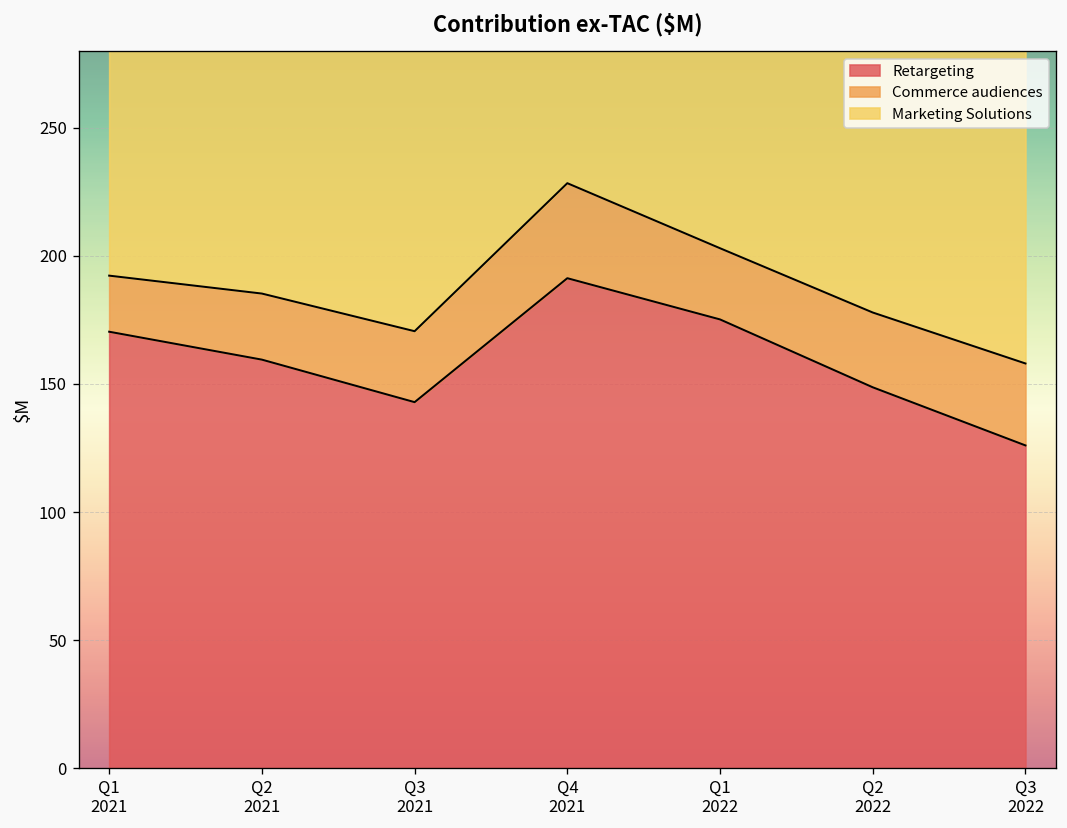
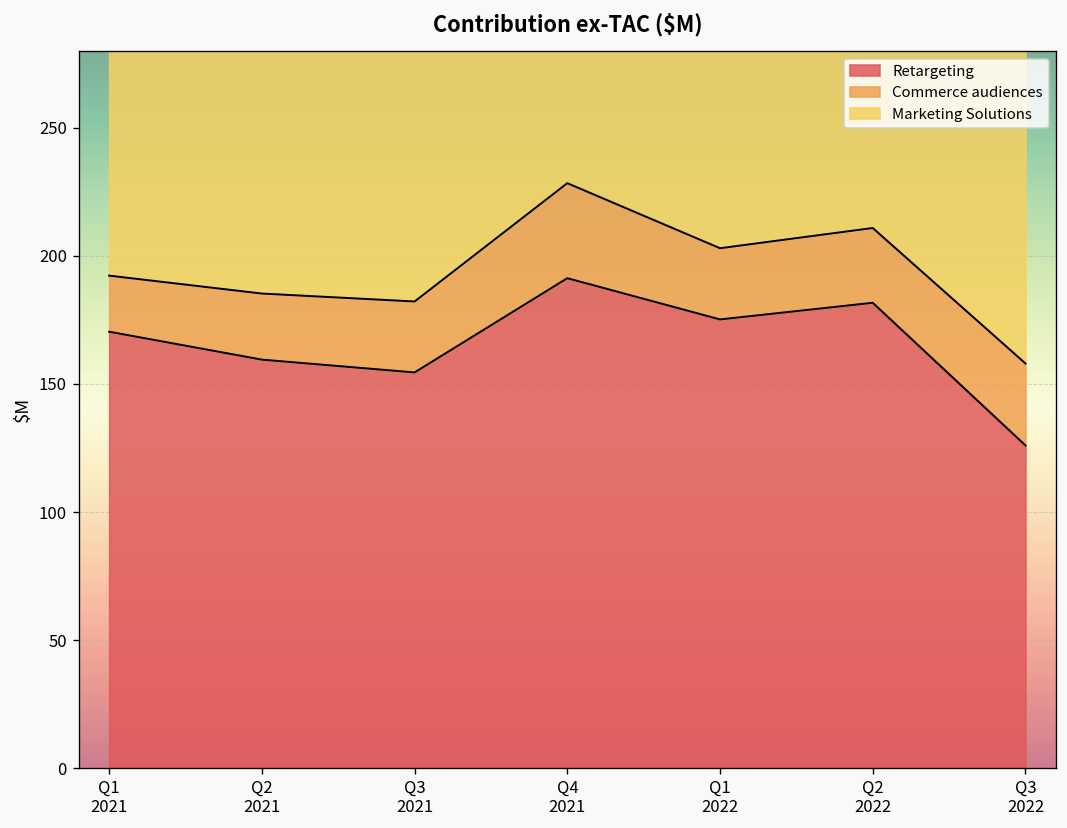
  {
    "Retargeting": {
      "Q1 2021": 170,
      "Q2 2021": 160,
-     "Q3 2021": 143,
+     "Q3 2021": 155,
      "Q4 2021": 191,
      "Q1 2022": 175,
-     "Q2 2022": 149,
+     "Q2 2022": 182,
      "Q3 2022": 126
    }
  }
